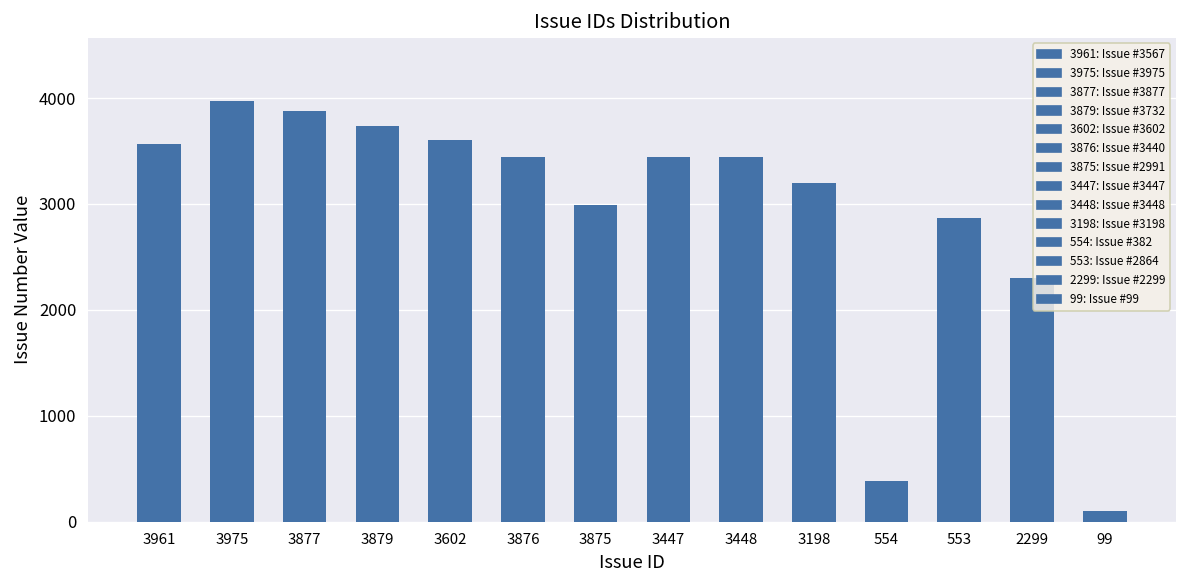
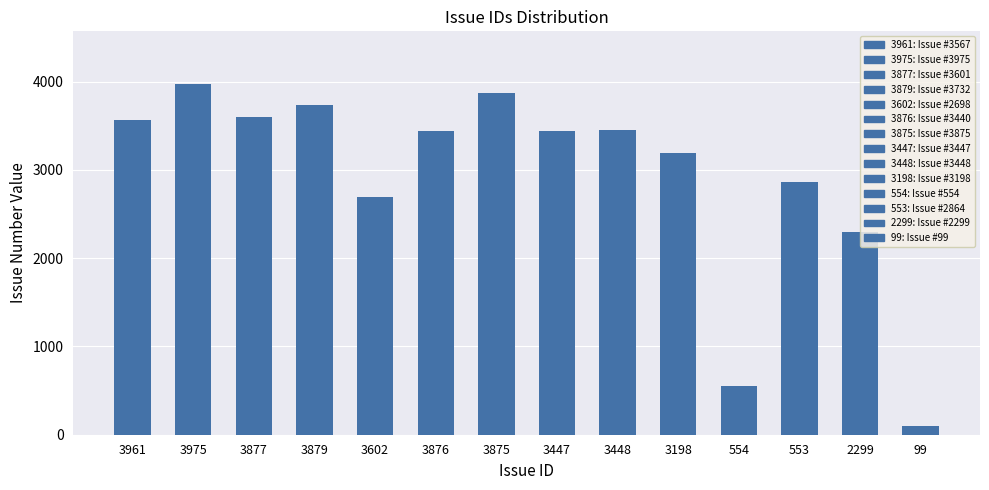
  {
    "3961": 3600,
    "3975": 4000,
-   "3877": 3900,
+   "3877": 3600,
    "3879": 3700,
-   "3602": 3600,
+   "3602": 2700,
    "3876": 3400,
-   "3875": 3000,
+   "3875": 3900,
    "3447": 3400,
    "3448": 3400,
    "3198": 3200,
-   "554": 400,
+   "554": 600,
    "553": 2900,
    "2299": 2300,
    "99": 100
  }
